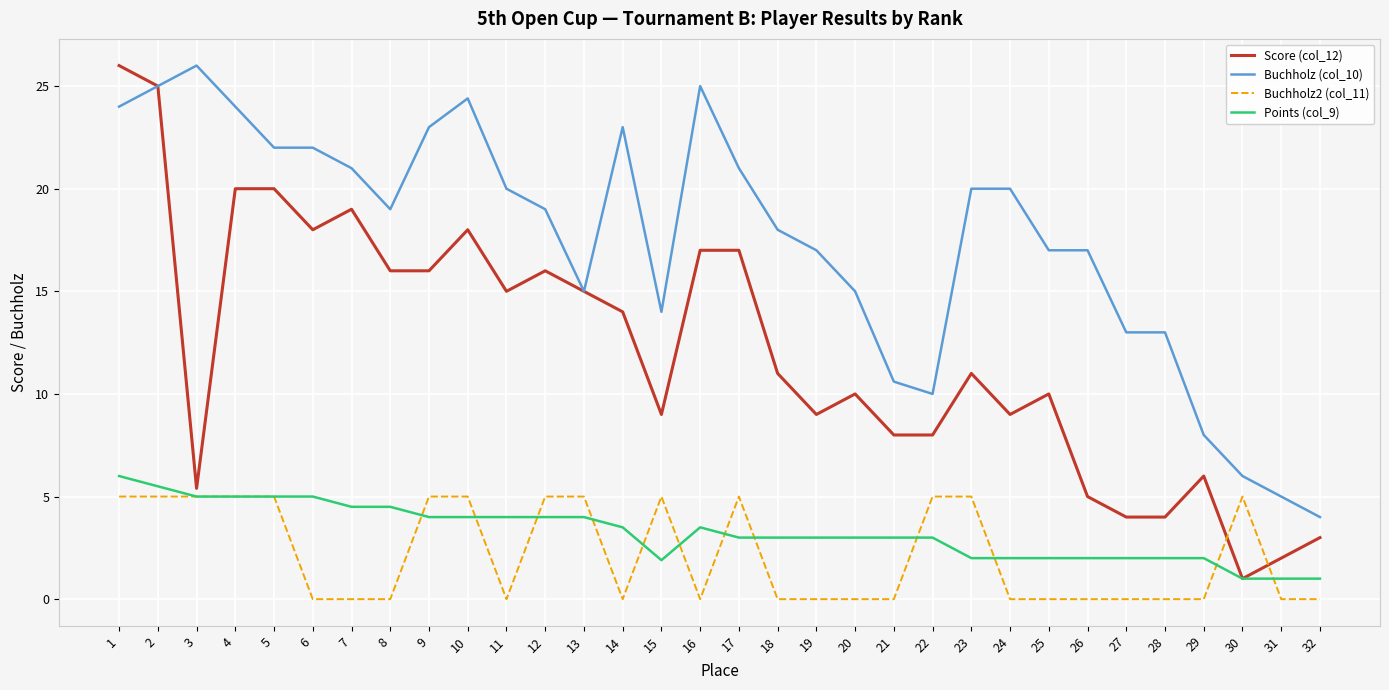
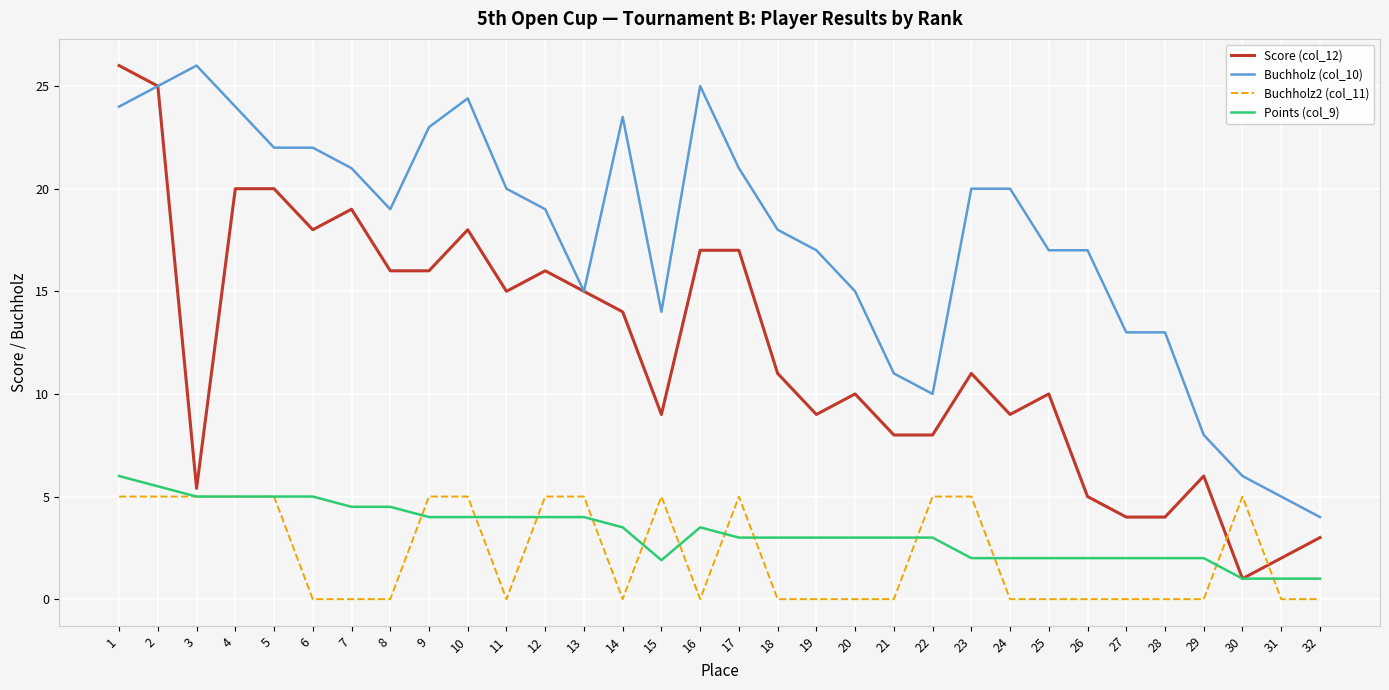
  {
    "Score (col_12)": {
      "1": 26.0,
      "3": 5.4,
      "4": 20.0,
      "5": 20.0,
      "6": 18.0,
      "7": 19.0,
      "8": 16.0,
      "9": 16.0,
      "10": 18.0,
      "11": 15.0,
      "12": 16.0,
      "14": 14.0,
      "15": 9.0,
      "16": 17.0,
      "17": 17.0,
      "18": 11.0,
      "19": 9.0,
      "20": 10.0,
      "21": 8.0,
      "22": 8.0,
      "23": 11.0,
      "24": 9.0,
      "25": 10.0,
      "26": 5.0,
      "27": 4.0,
      "28": 4.0,
      "29": 6.0,
      "31": 2.0,
      "32": 3.0
    },
    "Buchholz (col_10)": {
      "1": 24.0,
      "3": 26.0,
      "4": 24.0,
      "5": 22.0,
      "6": 22.0,
      "7": 21.0,
      "8": 19.0,
      "9": 23.0,
      "10": 24.4,
      "11": 20.0,
      "12": 19.0,
-     "14": 23.0,
+     "14": 23.5,
      "15": 14.0,
      "16": 25.0,
      "17": 21.0,
      "18": 18.0,
      "19": 17.0,
      "20": 15.0,
-     "21": 10.6,
+     "21": 11.0,
      "22": 10.0,
      "23": 20.0,
      "24": 20.0,
      "25": 17.0,
      "26": 17.0,
      "27": 13.0,
      "28": 13.0,
      "29": 8.0,
      "30": 6.0,
      "31": 5.0,
      "32": 4.0
    },
    "Buchholz2 (col_11)": {
      "1": 5.0,
      "2": 5.0,
      "6": 0.0,
      "7": 0.0,
      "8": 0.0,
      "9": 5.0,
      "10": 5.0,
      "11": 0.0,
      "12": 5.0,
      "13": 5.0,
      "14": 0.0,
      "15": 5.0,
      "16": 0.0,
      "17": 5.0,
      "18": 0.0,
      "19": 0.0,
      "20": 0.0,
      "21": 0.0,
      "22": 5.0,
      "23": 5.0,
      "24": 0.0,
      "25": 0.0,
      "26": 0.0,
      "27": 0.0,
      "28": 0.0,
      "29": 0.0,
      "30": 5.0,
      "31": 0.0,
      "32": 0.0
    },
    "Points (col_9)": {
      "1": 6.0,
      "2": 5.5,
      "6": 5.0,
      "7": 4.5,
      "8": 4.5,
      "9": 4.0,
      "10": 4.0,
      "11": 4.0,
      "12": 4.0,
      "13": 4.0,
      "14": 3.5,
      "15": 1.9,
      "16": 3.5,
      "17": 3.0,
      "18": 3.0,
      "19": 3.0,
      "20": 3.0,
      "21": 3.0,
      "22": 3.0,
      "23": 2.0,
      "24": 2.0,
      "25": 2.0,
      "26": 2.0,
      "27": 2.0,
      "28": 2.0,
      "29": 2.0,
      "31": 1.0,
      "32": 1.0
    }
  }
